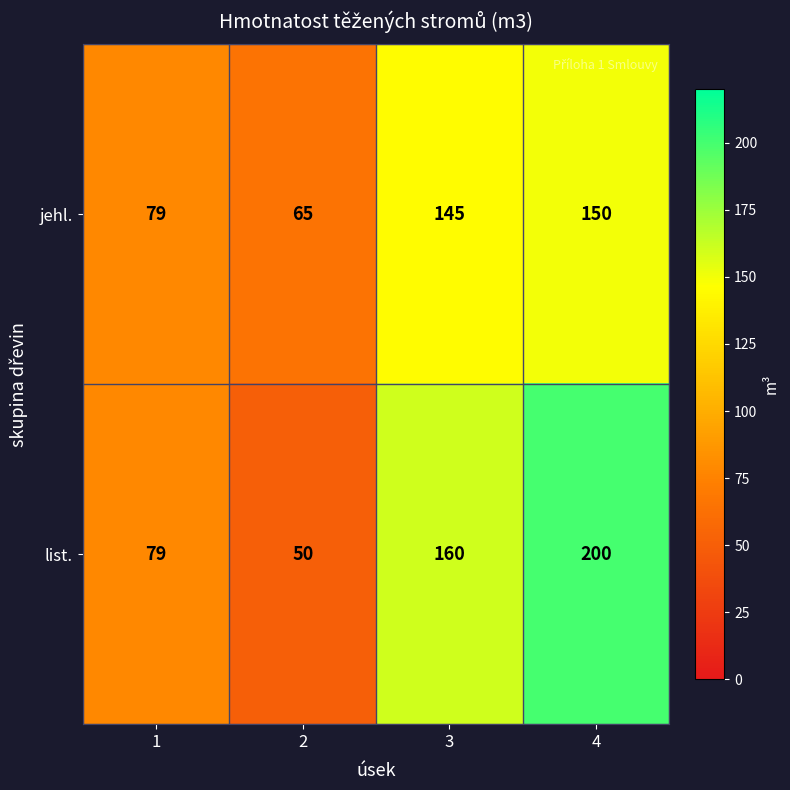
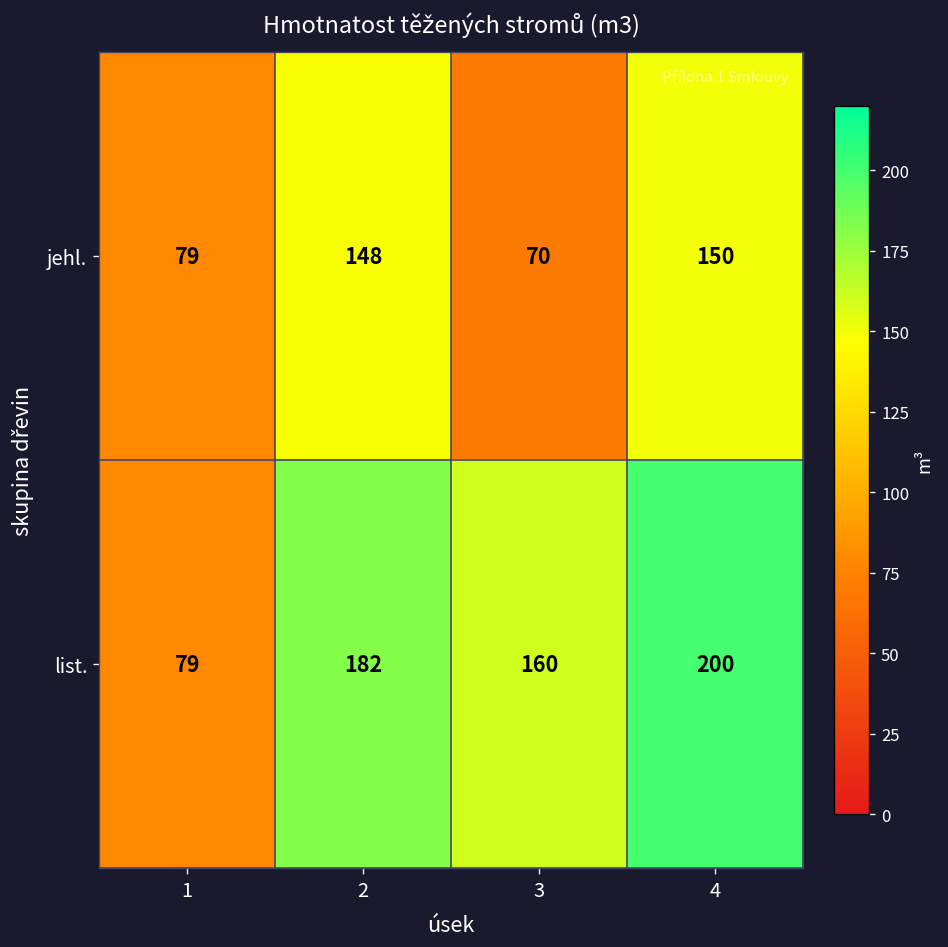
  {
    "jehl.": {
      "1": 79,
-     "2": 65,
-     "3": 145
+     "2": 148,
+     "3": 70
    },
    "list.": {
      "1": 79,
-     "2": 50,
+     "2": 182,
      "3": 160,
      "4": 200
    }
  }
